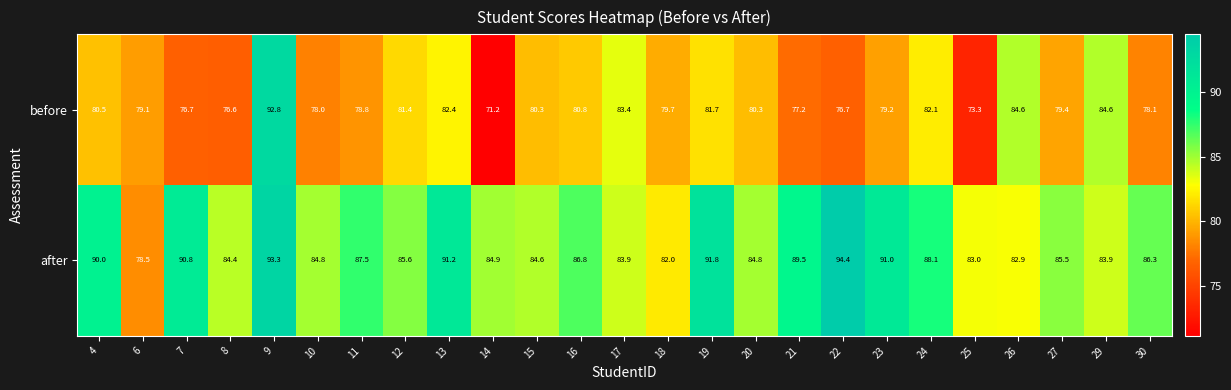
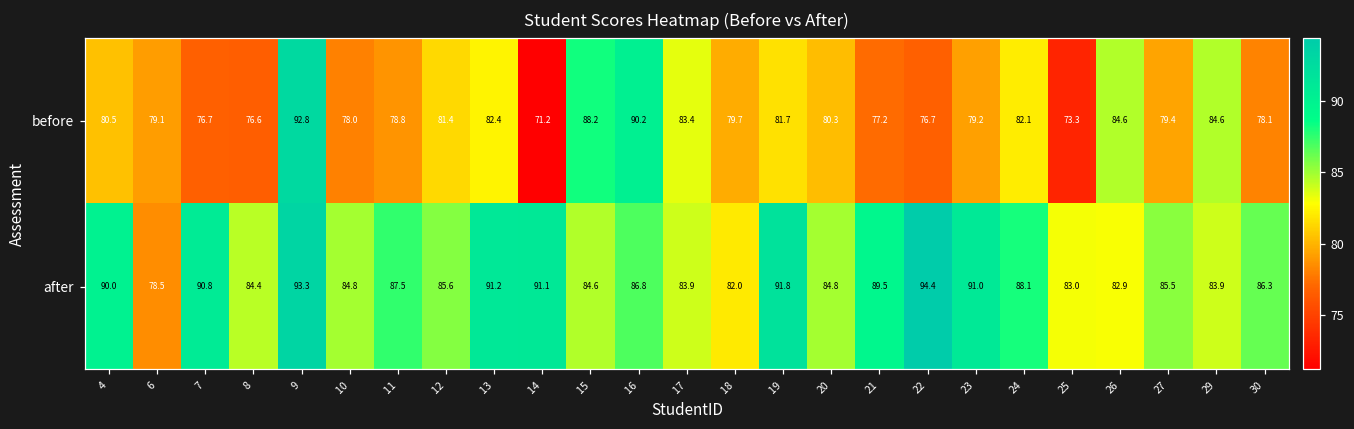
  {
    "before": {
      "4": 80.5,
      "6": 79.1,
      "7": 76.7,
      "8": 76.6,
      "9": 92.8,
      "10": 78.0,
      "11": 78.8,
      "12": 81.4,
      "13": 82.4,
      "14": 71.2,
-     "15": 80.3,
-     "16": 80.8,
+     "15": 88.2,
+     "16": 90.2,
      "17": 83.4,
      "18": 79.7,
      "19": 81.7,
      "20": 80.3,
      "21": 77.2,
      "22": 76.7,
      "23": 79.2,
      "24": 82.1,
      "25": 73.3,
      "26": 84.6,
      "27": 79.4,
      "29": 84.6,
      "30": 78.1
    },
    "after": {
      "4": 90.0,
      "6": 78.5,
      "7": 90.8,
      "8": 84.4,
      "9": 93.3,
      "10": 84.8,
      "11": 87.5,
      "12": 85.6,
      "13": 91.2,
-     "14": 84.9,
+     "14": 91.1,
      "15": 84.6,
      "16": 86.8,
      "17": 83.9,
      "18": 82.0,
      "19": 91.8,
      "20": 84.8,
      "21": 89.5,
      "22": 94.4,
      "23": 91.0,
      "24": 88.1,
      "25": 83.0,
      "26": 82.9,
      "27": 85.5,
      "29": 83.9,
      "30": 86.3
    }
  }
